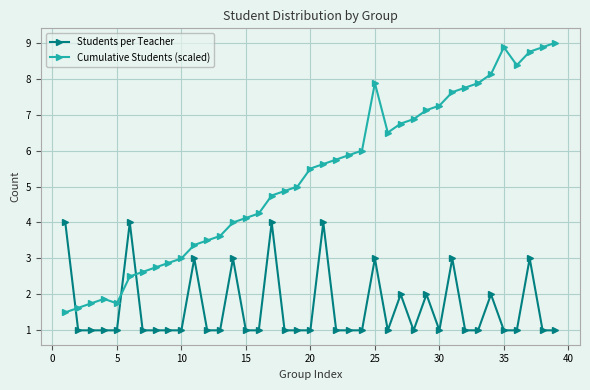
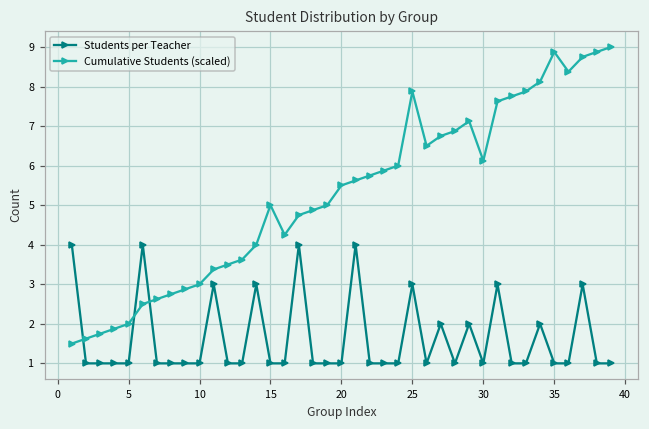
  {
    "Students per Teacher": {
      "5": 1.0,
      "10": 1.0,
      "15": 1.0,
      "20": 1.0,
      "25": 3.0,
      "30": 1.0,
      "35": 1.0
    },
    "Cumulative Students (scaled)": {
-     "5": 1.8,
+     "5": 2.0,
      "10": 3.0,
-     "15": 4.1,
+     "15": 5.0,
      "20": 5.5,
      "25": 7.9,
-     "30": 7.3,
+     "30": 6.1,
      "35": 8.9
    }
  }
